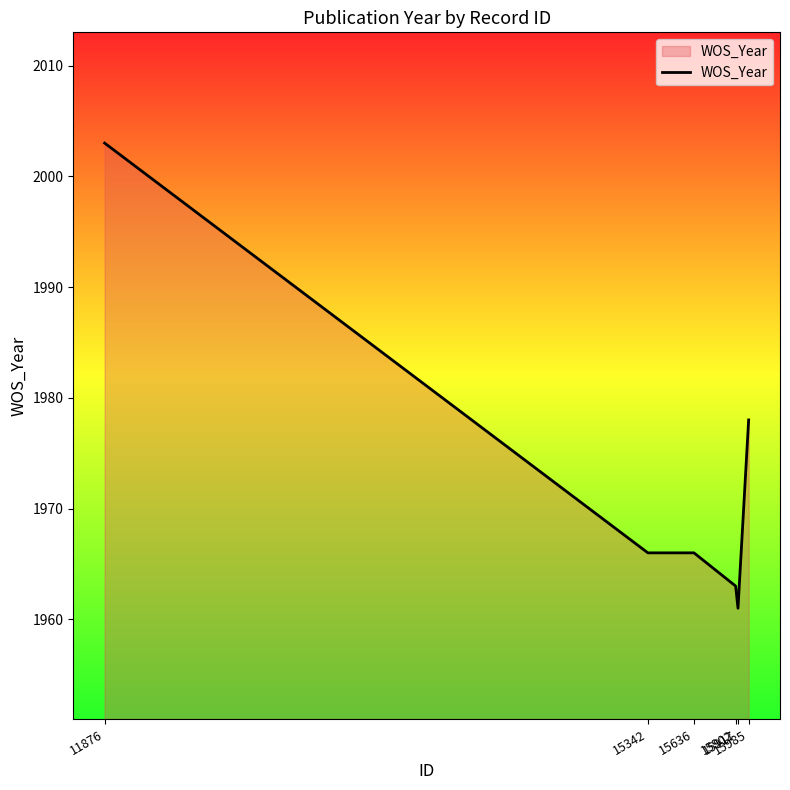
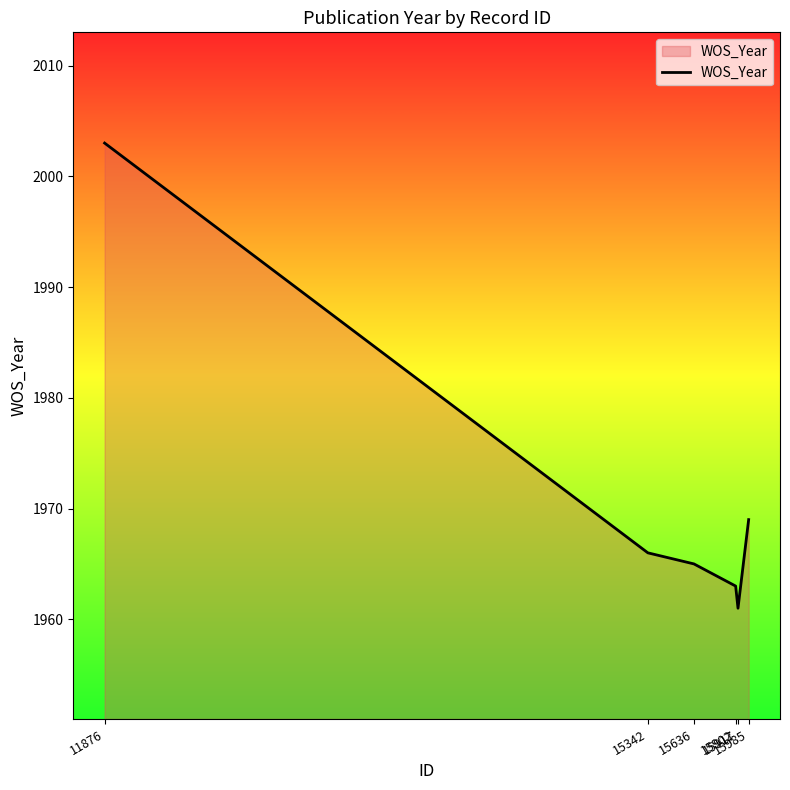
  {
    "11876": 2003,
    "15342": 1966,
-   "15636": 1966,
+   "15636": 1965,
    "15902": 1963,
    "15917": 1961,
-   "15985": 1978
+   "15985": 1969
  }
